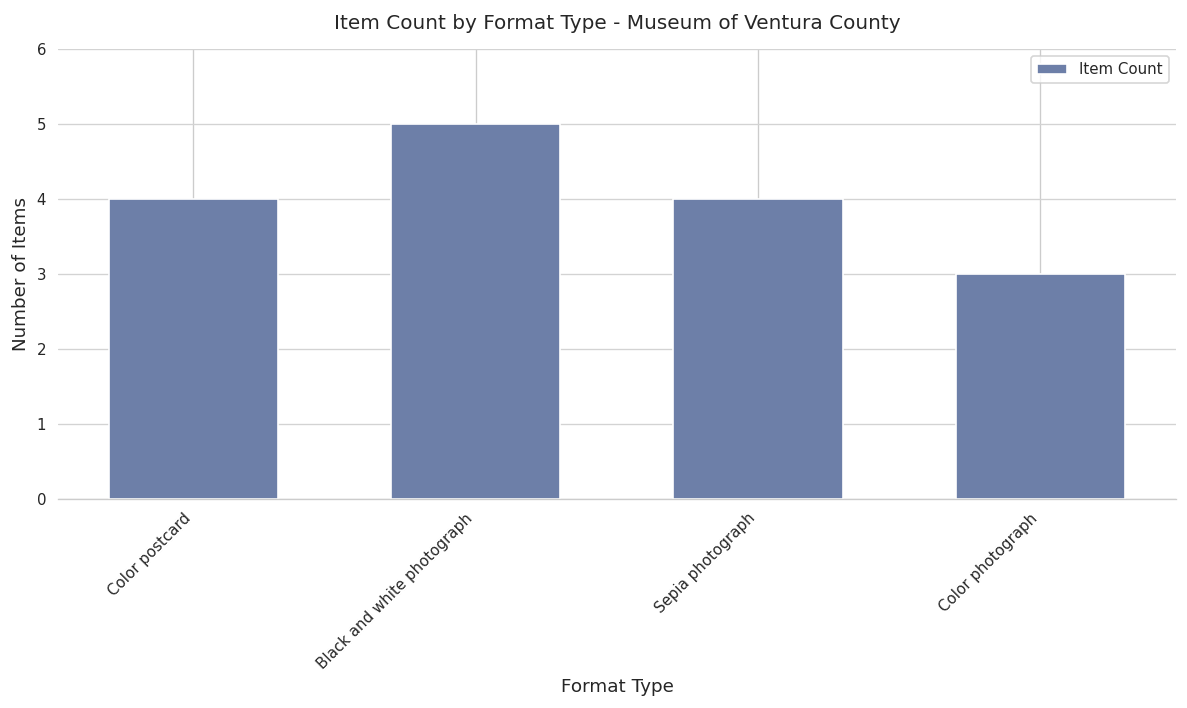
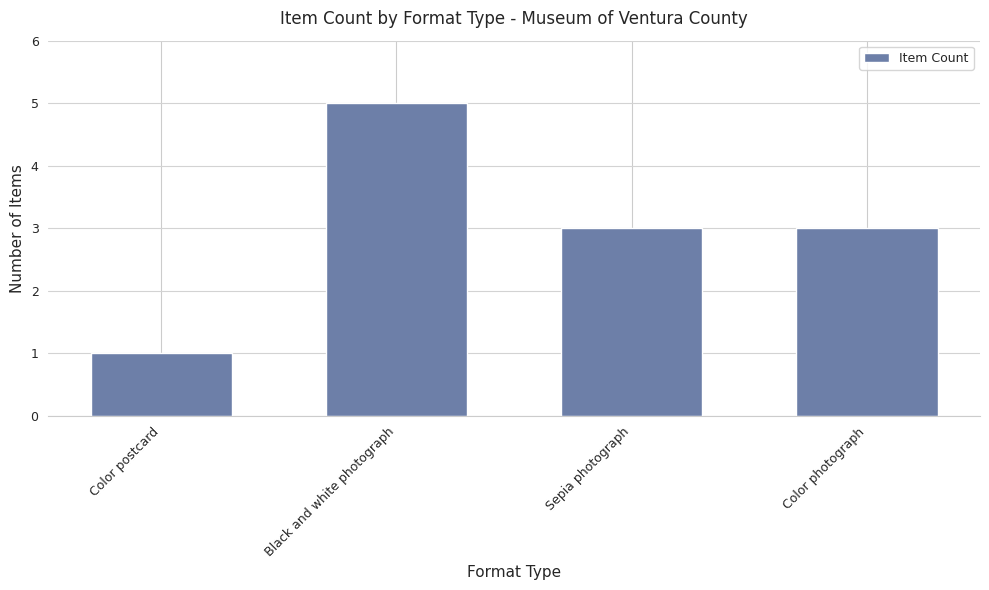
  {
-   "Color postcard": 4,
+   "Color postcard": 1,
    "Black and white photograph": 5,
-   "Sepia photograph": 4,
+   "Sepia photograph": 3,
    "Color photograph": 3
  }
